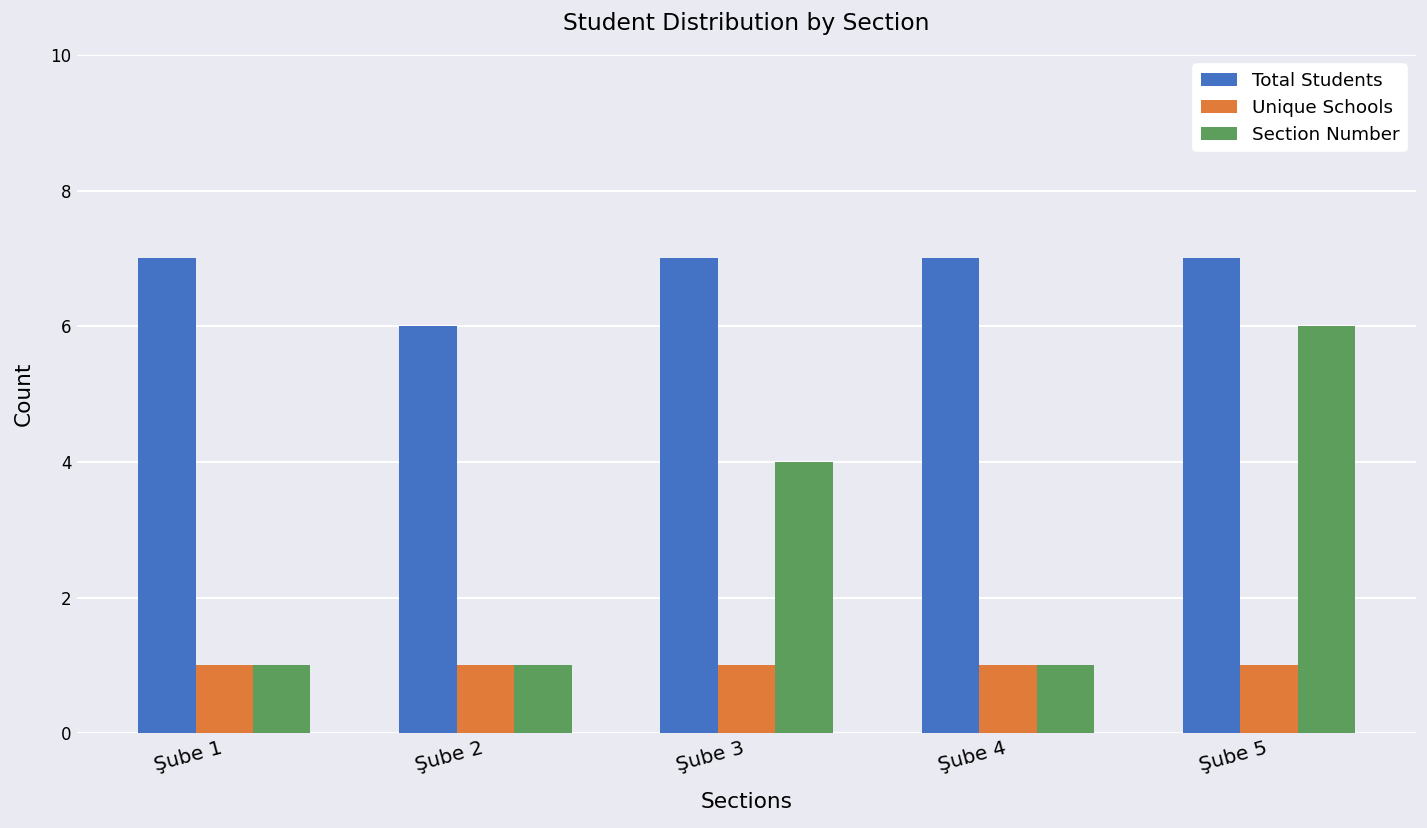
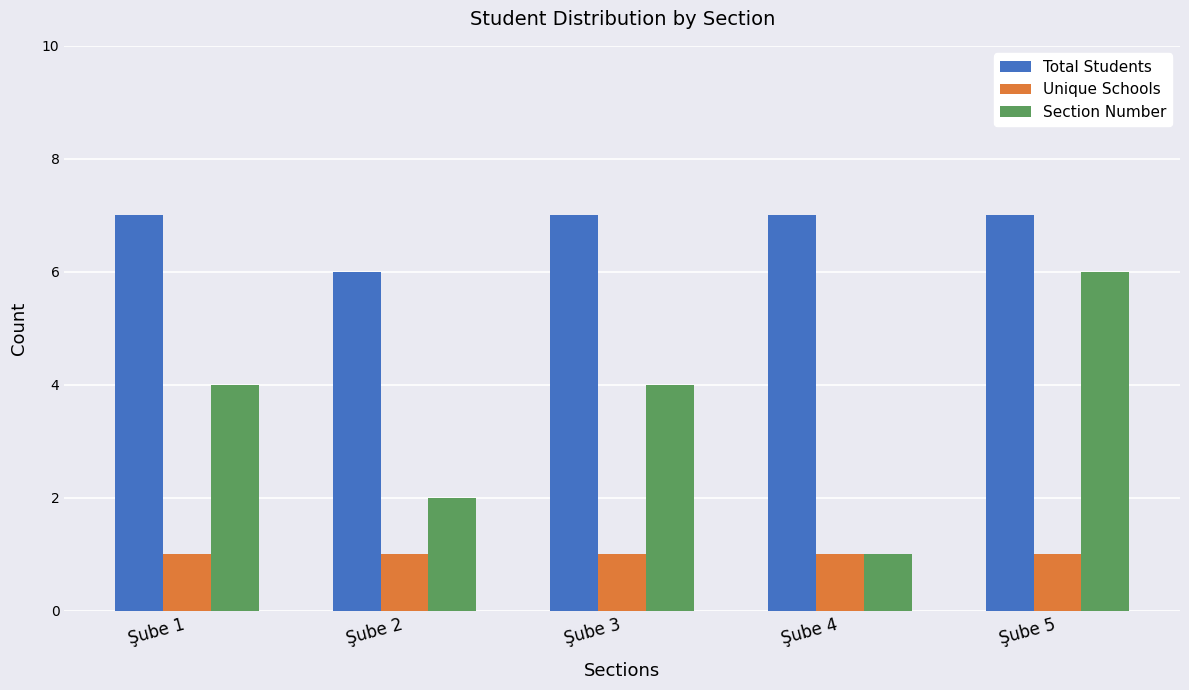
  {
    "Total Students": {
      "Şube 1": 7,
      "Şube 2": 6,
      "Şube 3": 7,
      "Şube 4": 7,
      "Şube 5": 7
    },
    "Unique Schools": {
      "Şube 1": 1,
      "Şube 2": 1,
      "Şube 3": 1,
      "Şube 4": 1,
      "Şube 5": 1
    },
    "Section Number": {
-     "Şube 1": 1,
-     "Şube 2": 1,
+     "Şube 1": 4,
+     "Şube 2": 2,
      "Şube 3": 4,
      "Şube 4": 1,
      "Şube 5": 6
    }
  }
